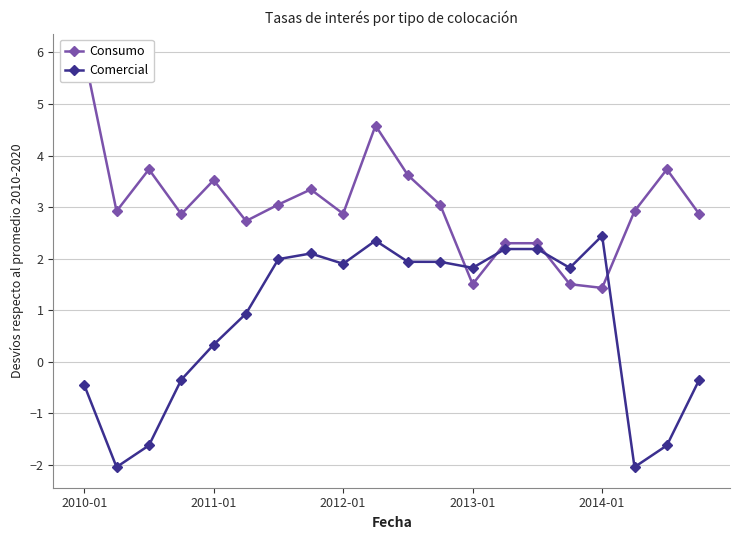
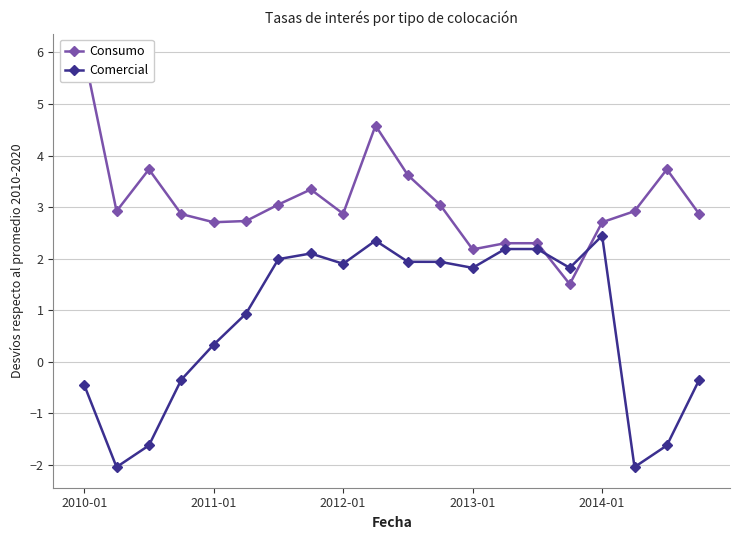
  {
    "Consumo": {
-     "2011-01": 3.5,
+     "2011-01": 2.7,
      "2012-01": 2.9,
-     "2013-01": 1.5,
-     "2014-01": 1.4
+     "2013-01": 2.2,
+     "2014-01": 2.7
    },
    "Comercial": {
      "2010-01": -0.5,
      "2011-01": 0.3,
      "2012-01": 1.9,
      "2013-01": 1.8,
      "2014-01": 2.4
    }
  }
